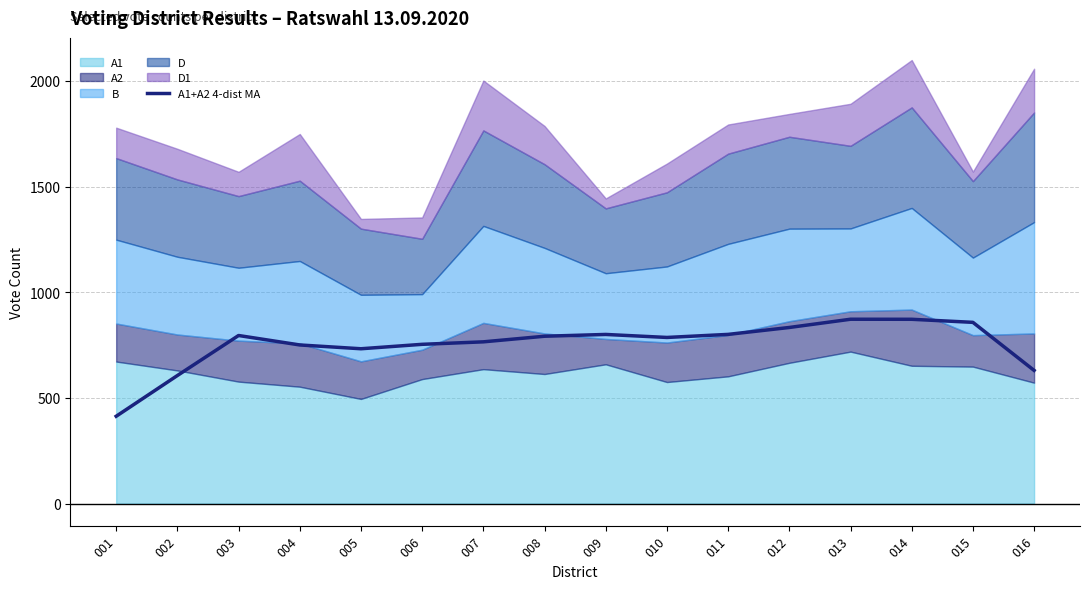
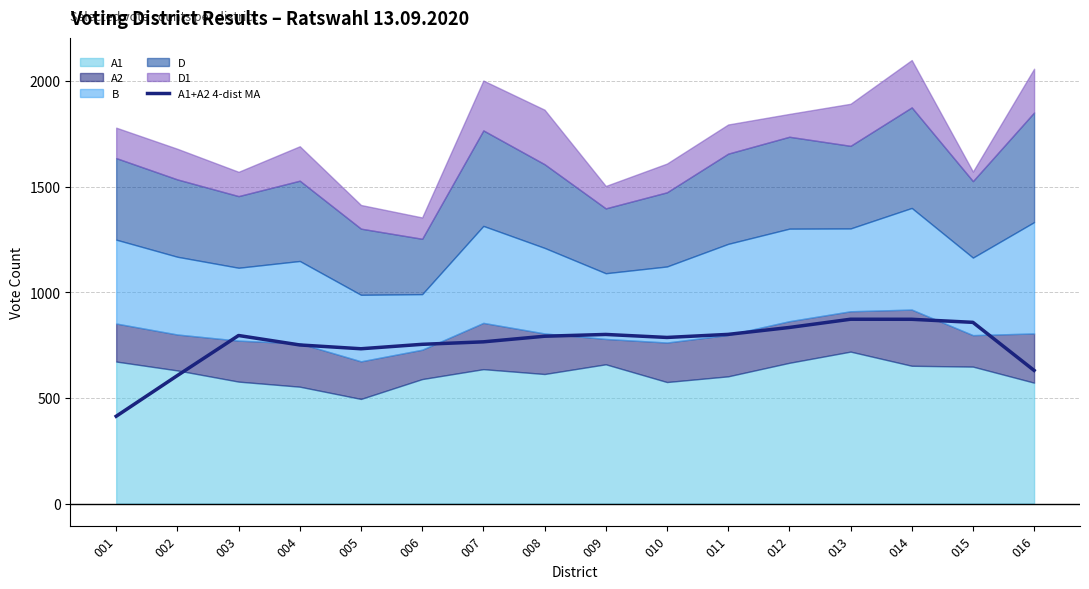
  {
    "D1": {
      "001": 140,
      "002": 150,
      "003": 120,
-     "004": 220,
-     "005": 50,
+     "004": 160,
+     "005": 110,
      "006": 100,
      "007": 240,
-     "008": 180,
-     "009": 50,
+     "008": 260,
+     "009": 110,
      "010": 140,
      "011": 140,
      "012": 110,
      "013": 200,
      "014": 220,
      "015": 50,
      "016": 210
    }
  }
